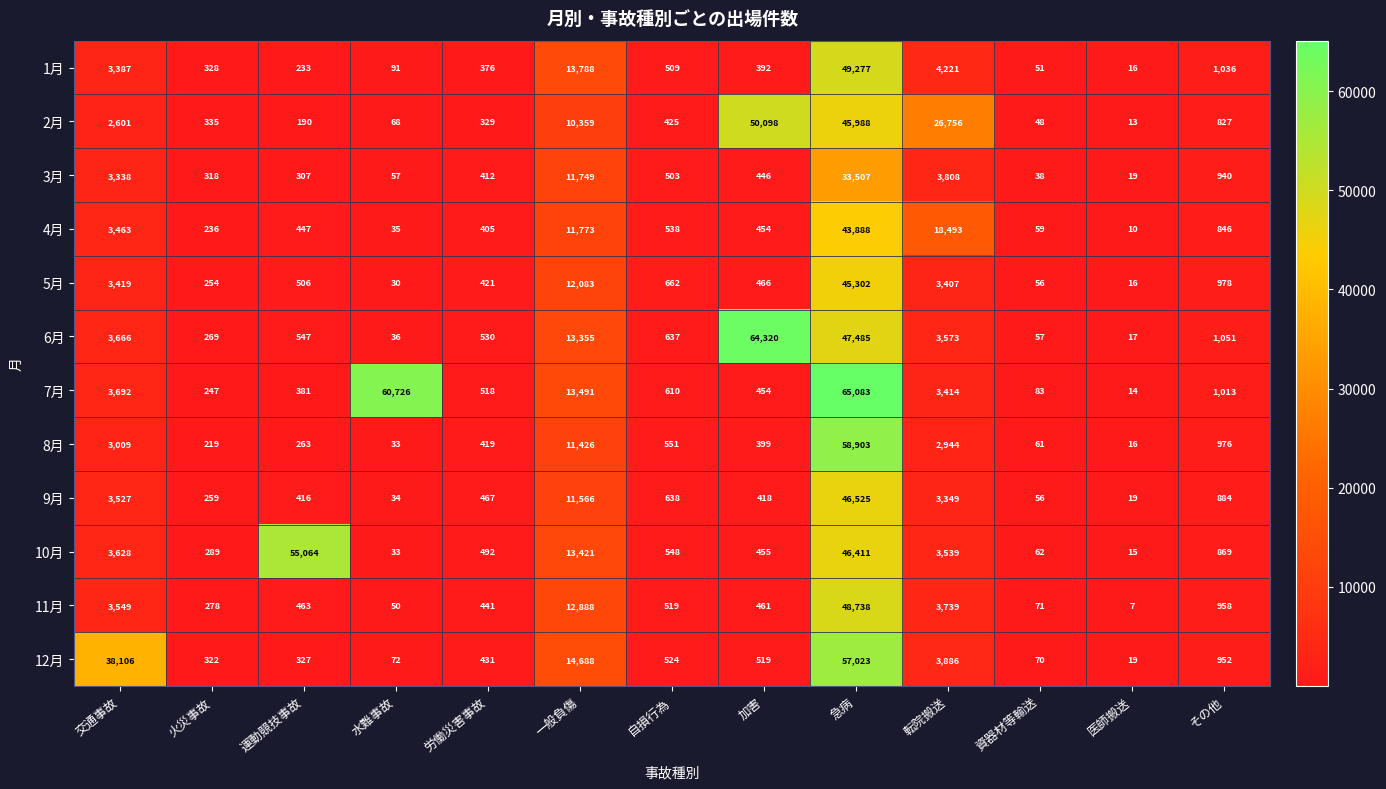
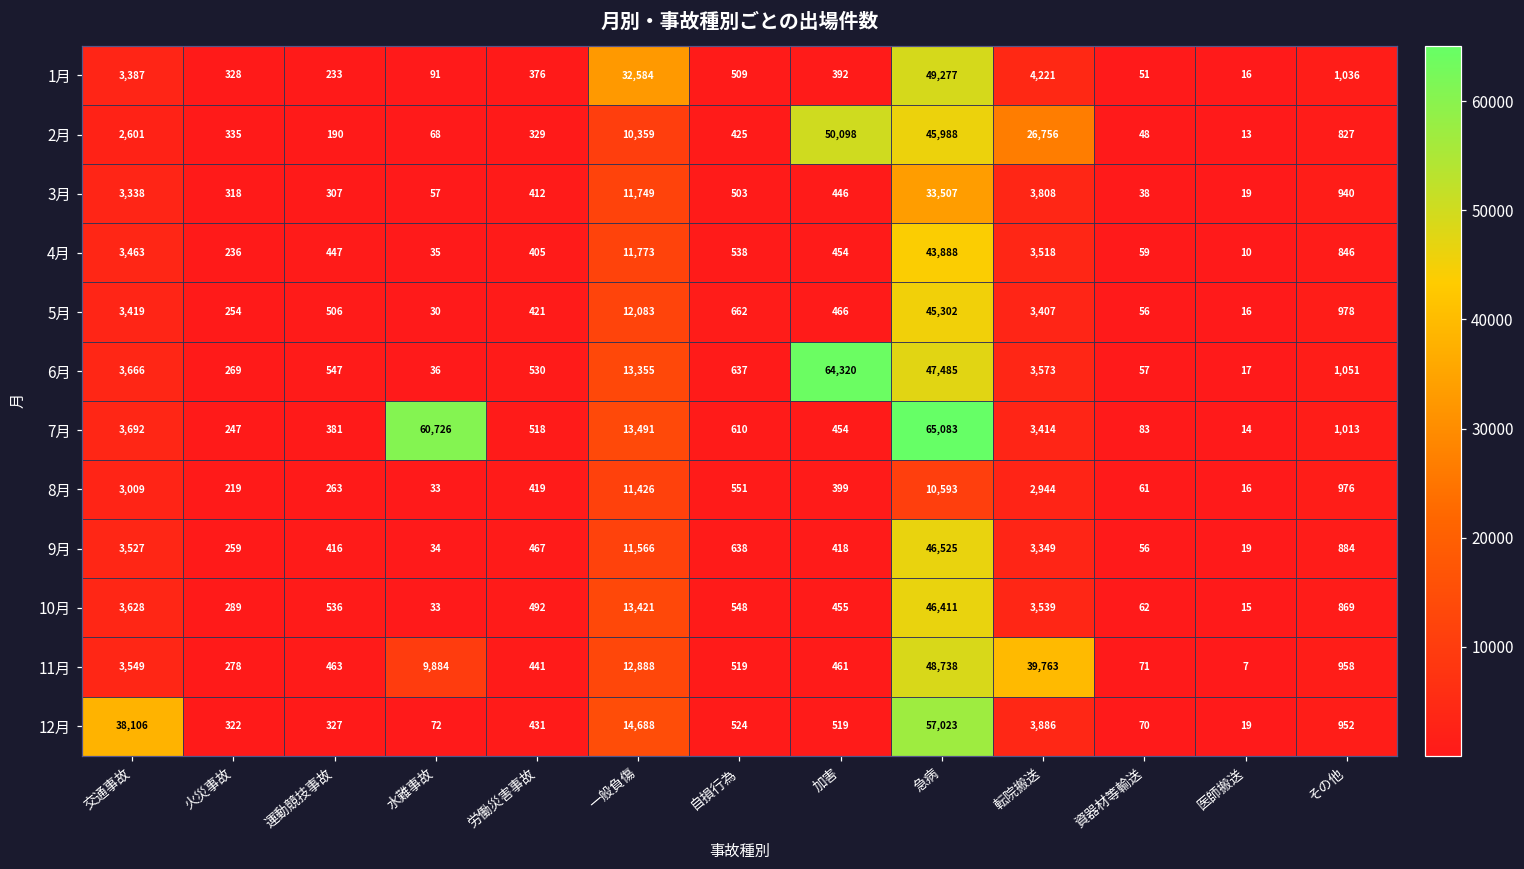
  {
    "1月": {
      "交通事故": "3,387",
      "火災事故": "328",
      "運動競技事故": "233",
      "水難事故": "91",
      "労働災害事故": "376",
-     "一般負傷": "13,788",
+     "一般負傷": "32,584",
      "自損行為": "509",
      "加害": "392",
      "急病": "49,277",
      "転院搬送": "4,221",
      "資器材等輸送": "51",
      "医師搬送": "16",
      "その他": "1,036"
    },
    "2月": {
      "交通事故": "2,601",
      "火災事故": "335",
      "運動競技事故": "190",
      "水難事故": "68",
      "労働災害事故": "329",
      "一般負傷": "10,359",
      "自損行為": "425",
      "加害": "50,098",
      "急病": "45,988",
      "転院搬送": "26,756",
      "資器材等輸送": "48",
      "医師搬送": "13",
      "その他": "827"
    },
    "3月": {
      "交通事故": "3,338",
      "火災事故": "318",
      "運動競技事故": "307",
      "水難事故": "57",
      "労働災害事故": "412",
      "一般負傷": "11,749",
      "自損行為": "503",
      "加害": "446",
      "急病": "33,507",
      "転院搬送": "3,808",
      "資器材等輸送": "38",
      "医師搬送": "19",
      "その他": "940"
    },
    "4月": {
      "交通事故": "3,463",
      "火災事故": "236",
      "運動競技事故": "447",
      "水難事故": "35",
      "労働災害事故": "405",
      "一般負傷": "11,773",
      "自損行為": "538",
      "加害": "454",
      "急病": "43,888",
-     "転院搬送": "18,493",
+     "転院搬送": "3,518",
      "資器材等輸送": "59",
      "医師搬送": "10",
      "その他": "846"
    },
    "5月": {
      "交通事故": "3,419",
      "火災事故": "254",
      "運動競技事故": "506",
      "水難事故": "30",
      "労働災害事故": "421",
      "一般負傷": "12,083",
      "自損行為": "662",
      "加害": "466",
      "急病": "45,302",
      "転院搬送": "3,407",
      "資器材等輸送": "56",
      "医師搬送": "16",
      "その他": "978"
    },
    "6月": {
      "交通事故": "3,666",
      "火災事故": "269",
      "運動競技事故": "547",
      "水難事故": "36",
      "労働災害事故": "530",
      "一般負傷": "13,355",
      "自損行為": "637",
      "加害": "64,320",
      "急病": "47,485",
      "転院搬送": "3,573",
      "資器材等輸送": "57",
      "医師搬送": "17",
      "その他": "1,051"
    },
    "7月": {
      "交通事故": "3,692",
      "火災事故": "247",
      "運動競技事故": "381",
      "水難事故": "60,726",
      "労働災害事故": "518",
      "一般負傷": "13,491",
      "自損行為": "610",
      "加害": "454",
      "急病": "65,083",
      "転院搬送": "3,414",
      "資器材等輸送": "83",
      "医師搬送": "14",
      "その他": "1,013"
    },
    "8月": {
      "交通事故": "3,009",
      "火災事故": "219",
      "運動競技事故": "263",
      "水難事故": "33",
      "労働災害事故": "419",
      "一般負傷": "11,426",
      "自損行為": "551",
      "加害": "399",
-     "急病": "58,903",
+     "急病": "10,593",
      "転院搬送": "2,944",
      "資器材等輸送": "61",
      "医師搬送": "16",
      "その他": "976"
    },
    "9月": {
      "交通事故": "3,527",
      "火災事故": "259",
      "運動競技事故": "416",
      "水難事故": "34",
      "労働災害事故": "467",
      "一般負傷": "11,566",
      "自損行為": "638",
      "加害": "418",
      "急病": "46,525",
      "転院搬送": "3,349",
      "資器材等輸送": "56",
      "医師搬送": "19",
      "その他": "884"
    },
    "10月": {
      "交通事故": "3,628",
      "火災事故": "289",
-     "運動競技事故": "55,064",
+     "運動競技事故": "536",
      "水難事故": "33",
      "労働災害事故": "492",
      "一般負傷": "13,421",
      "自損行為": "548",
      "加害": "455",
      "急病": "46,411",
      "転院搬送": "3,539",
      "資器材等輸送": "62",
      "医師搬送": "15",
      "その他": "869"
    },
    "11月": {
      "交通事故": "3,549",
      "火災事故": "278",
      "運動競技事故": "463",
-     "水難事故": "50",
+     "水難事故": "9,884",
      "労働災害事故": "441",
      "一般負傷": "12,888",
      "自損行為": "519",
      "加害": "461",
      "急病": "48,738",
-     "転院搬送": "3,739",
+     "転院搬送": "39,763",
      "資器材等輸送": "71",
      "医師搬送": "7",
      "その他": "958"
    },
    "12月": {
      "交通事故": "38,106",
      "火災事故": "322",
      "運動競技事故": "327",
      "水難事故": "72",
      "労働災害事故": "431",
      "一般負傷": "14,688",
      "自損行為": "524",
      "加害": "519",
      "急病": "57,023",
      "転院搬送": "3,886",
      "資器材等輸送": "70",
      "医師搬送": "19",
      "その他": "952"
    }
  }
